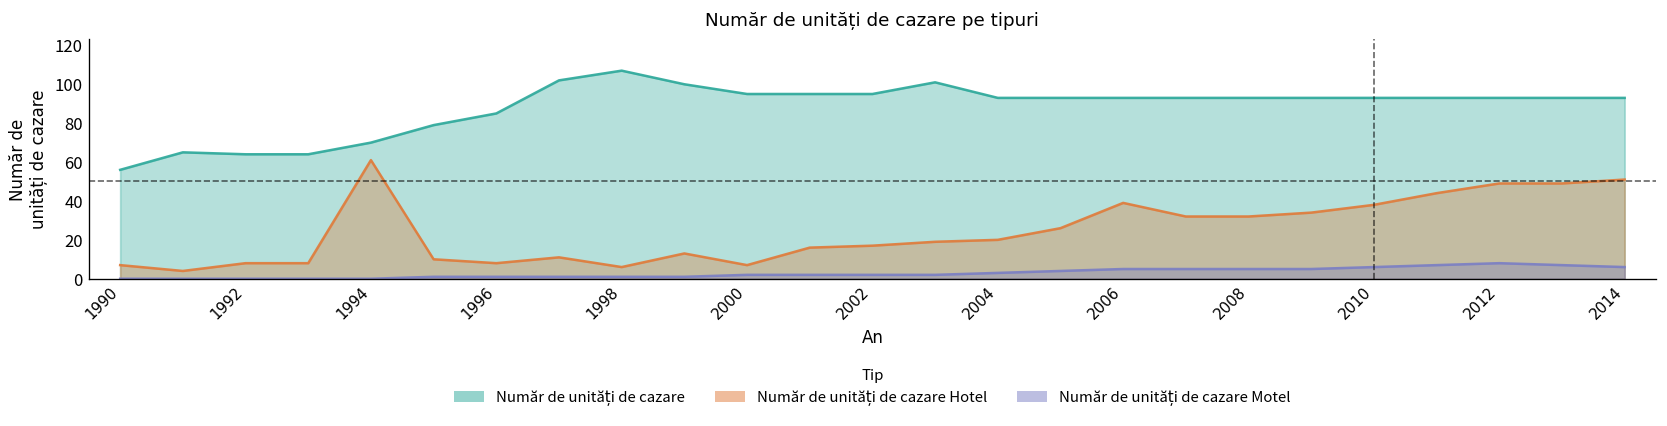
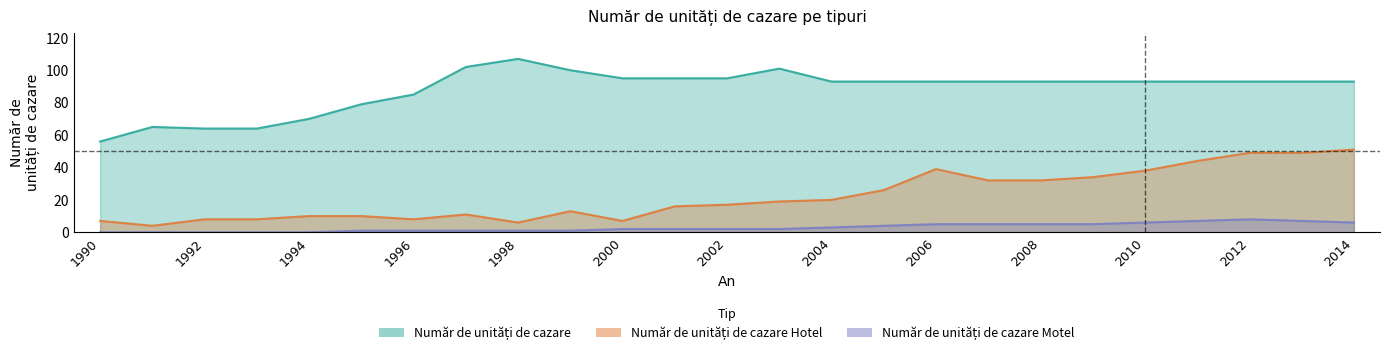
  {
    "Număr de unități de cazare Hotel": {
      "1990": 7,
      "1992": 8,
-     "1994": 61,
+     "1994": 10,
      "1996": 8,
      "1998": 6,
      "2000": 7,
      "2002": 17,
      "2004": 20,
      "2006": 39,
      "2008": 32,
      "2010": 38,
      "2012": 49,
      "2014": 51
    }
  }
